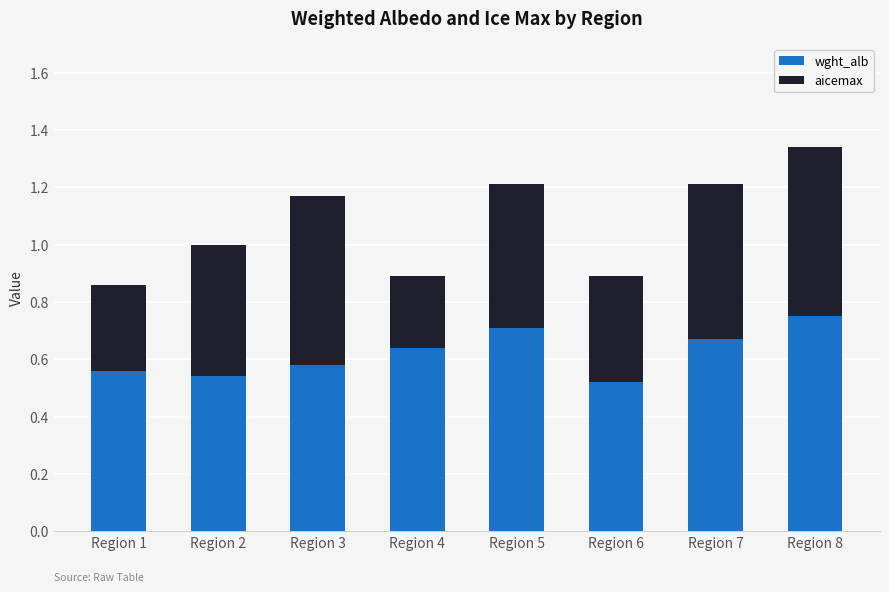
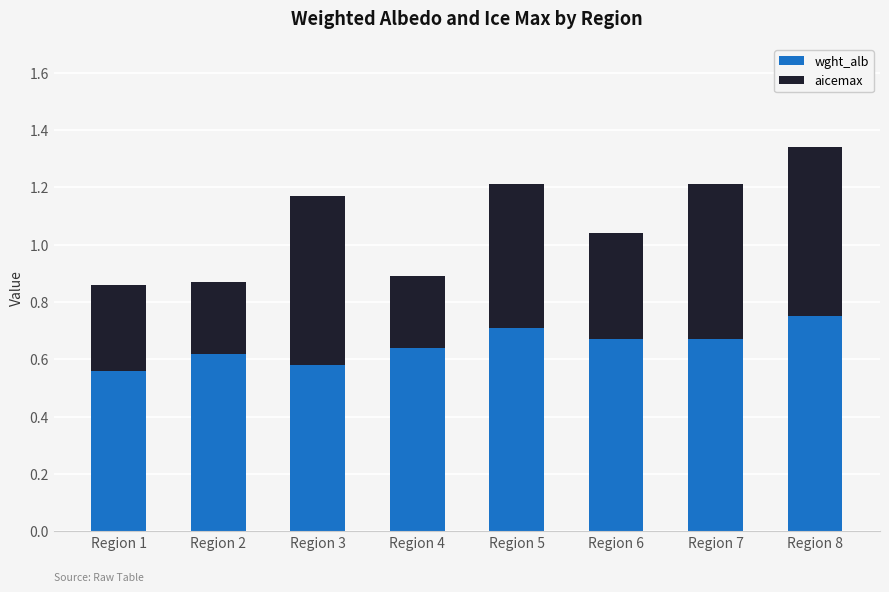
  {
    "wght_alb": {
      "Region 1": 0.56,
-     "Region 2": 0.54,
+     "Region 2": 0.62,
      "Region 3": 0.58,
      "Region 4": 0.64,
      "Region 5": 0.71,
-     "Region 6": 0.52,
+     "Region 6": 0.67,
      "Region 7": 0.67,
      "Region 8": 0.75
    },
    "aicemax": {
      "Region 1": 0.30,
-     "Region 2": 0.46,
+     "Region 2": 0.25,
      "Region 3": 0.59,
      "Region 4": 0.25,
      "Region 5": 0.50,
      "Region 6": 0.37,
      "Region 7": 0.54,
      "Region 8": 0.59
    }
  }
